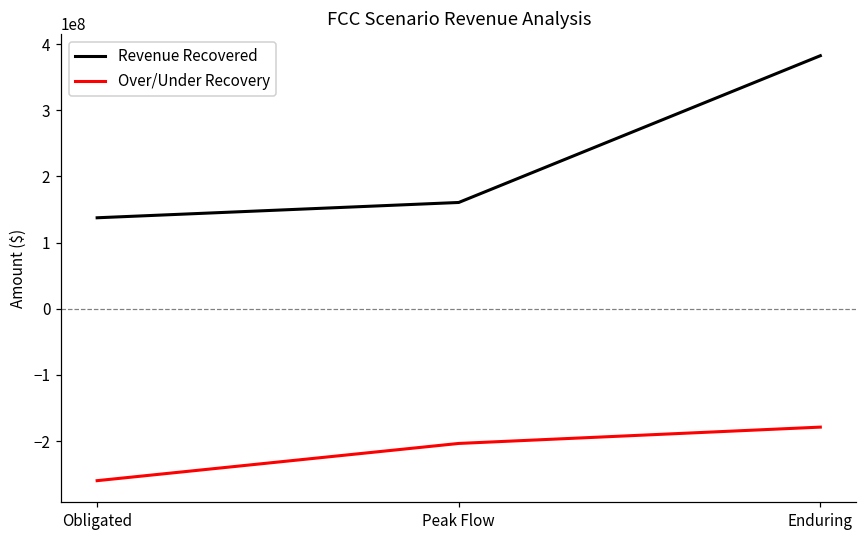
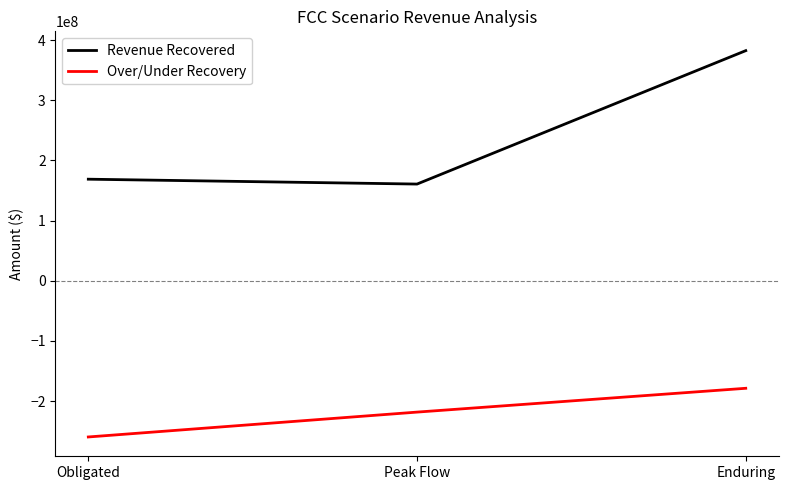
  {
    "Revenue Recovered": {
-     "Obligated": 140000000,
+     "Obligated": 170000000,
      "Peak Flow": 160000000,
      "Enduring": 380000000
    },
    "Over/Under Recovery": {
      "Obligated": -260000000,
-     "Peak Flow": -200000000,
+     "Peak Flow": -220000000,
      "Enduring": -180000000
    }
  }
